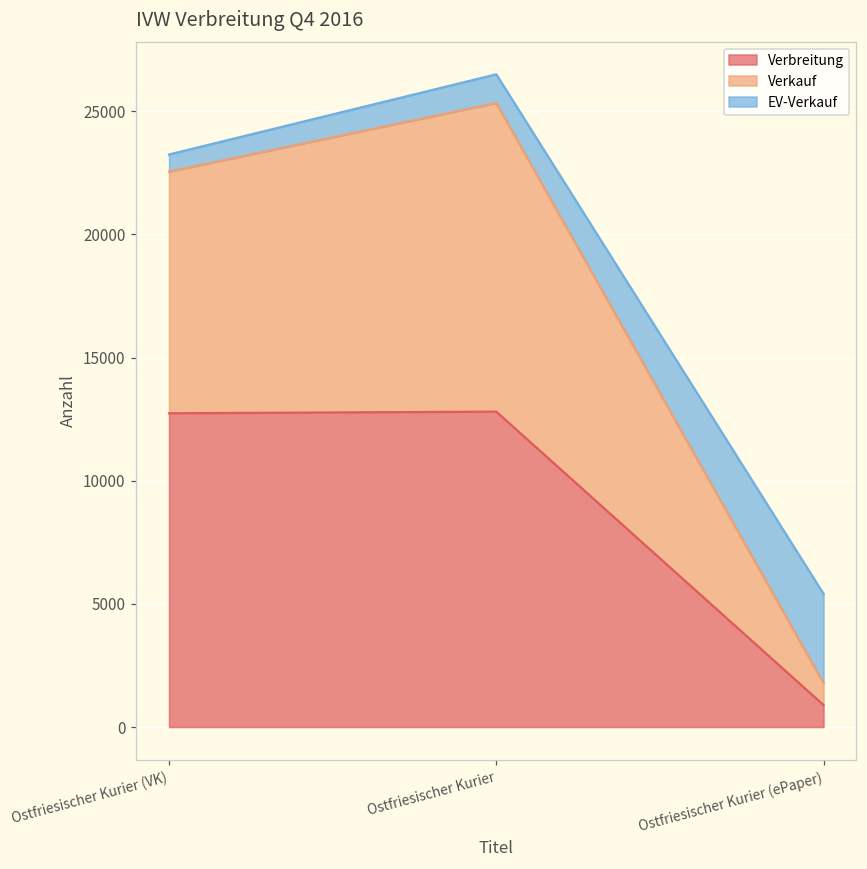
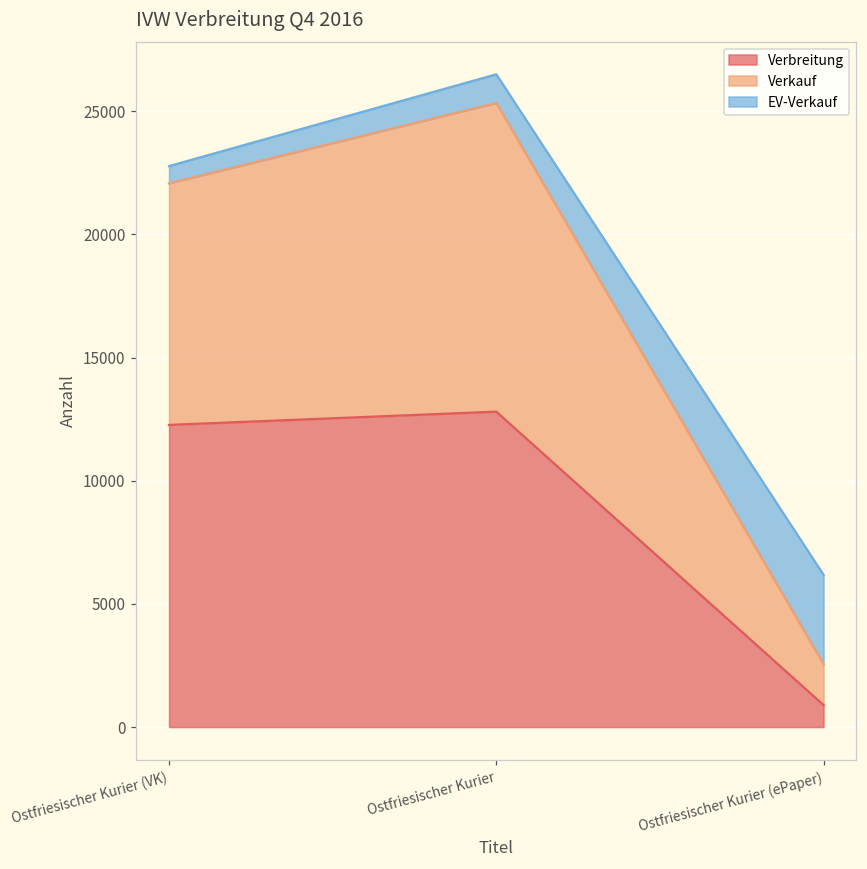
  {
    "Verbreitung": {
-     "Ostfriesischer Kurier (VK)": 12700,
+     "Ostfriesischer Kurier (VK)": 12300,
      "Ostfriesischer Kurier": 12800,
      "Ostfriesischer Kurier (ePaper)": 900
    },
    "Verkauf": {
      "Ostfriesischer Kurier (VK)": 9800,
      "Ostfriesischer Kurier": 12500,
-     "Ostfriesischer Kurier (ePaper)": 900
+     "Ostfriesischer Kurier (ePaper)": 1700
    },
    "EV-Verkauf": {
      "Ostfriesischer Kurier (VK)": 700,
      "Ostfriesischer Kurier": 1200,
      "Ostfriesischer Kurier (ePaper)": 3600
    }
  }
